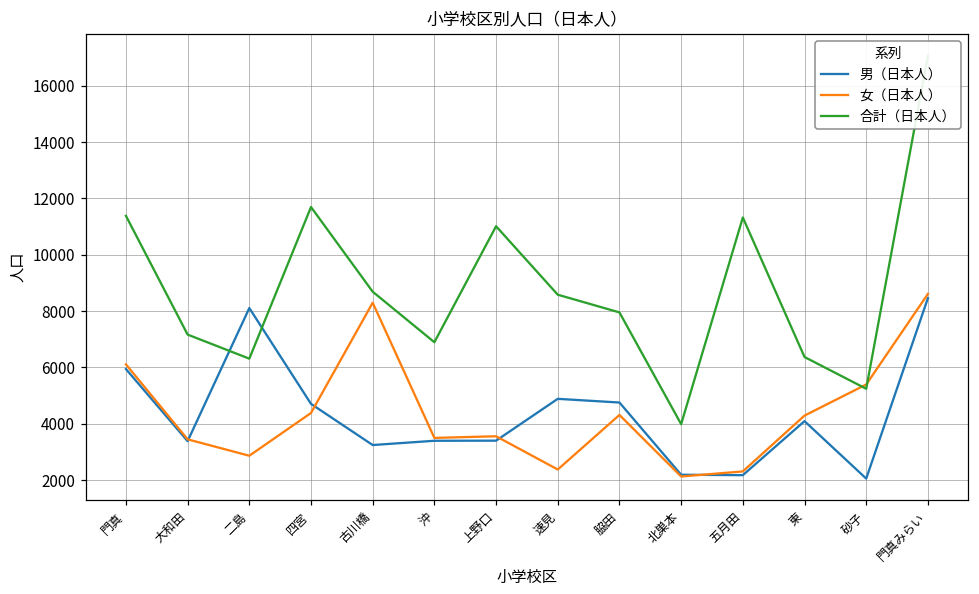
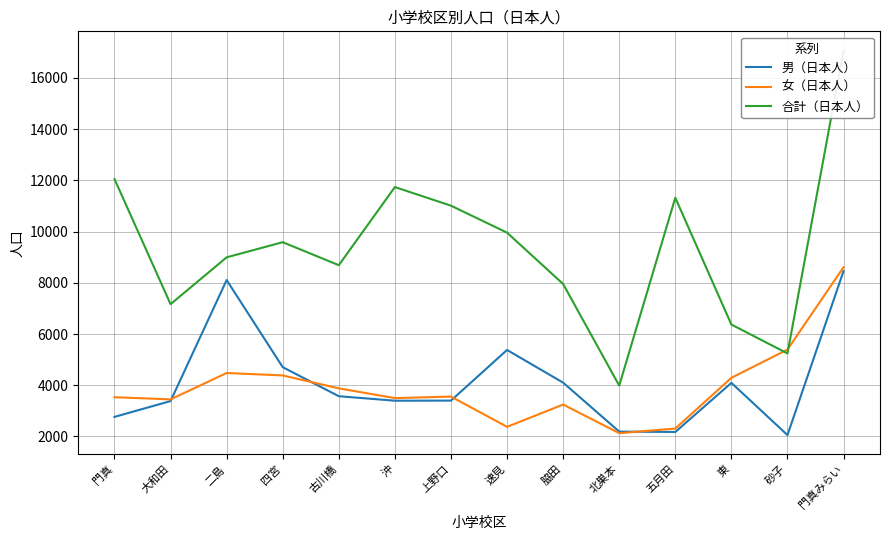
  {
    "男（日本人）": {
-     "門真": 5900,
+     "門真": 2800,
      "二島": 8100,
      "四宮": 4700,
-     "古川橋": 3200,
+     "古川橋": 3600,
      "沖": 3400,
      "上野口": 3400,
-     "速見": 4900,
-     "脇田": 4800,
+     "速見": 5400,
+     "脇田": 4100,
      "五月田": 2200,
      "東": 4100,
      "砂子": 2100,
      "門真みらい": 8500
    },
    "女（日本人）": {
-     "門真": 6100,
-     "二島": 2900,
+     "門真": 3500,
+     "二島": 4500,
      "四宮": 4400,
-     "古川橋": 8300,
+     "古川橋": 3900,
      "沖": 3500,
      "上野口": 3600,
      "速見": 2400,
-     "脇田": 4300,
+     "脇田": 3200,
      "五月田": 2300,
      "東": 4300,
      "砂子": 5400,
      "門真みらい": 8600
    },
    "合計（日本人）": {
-     "門真": 11400,
+     "門真": 12100,
      "大和田": 7200,
-     "二島": 6300,
-     "四宮": 11700,
+     "二島": 9000,
+     "四宮": 9600,
      "古川橋": 8700,
-     "沖": 6900,
+     "沖": 11700,
      "上野口": 11000,
-     "速見": 8600,
+     "速見": 10000,
      "脇田": 8000,
      "北巣本": 4000,
      "五月田": 11300,
      "東": 6400,
      "砂子": 5200
    }
  }
